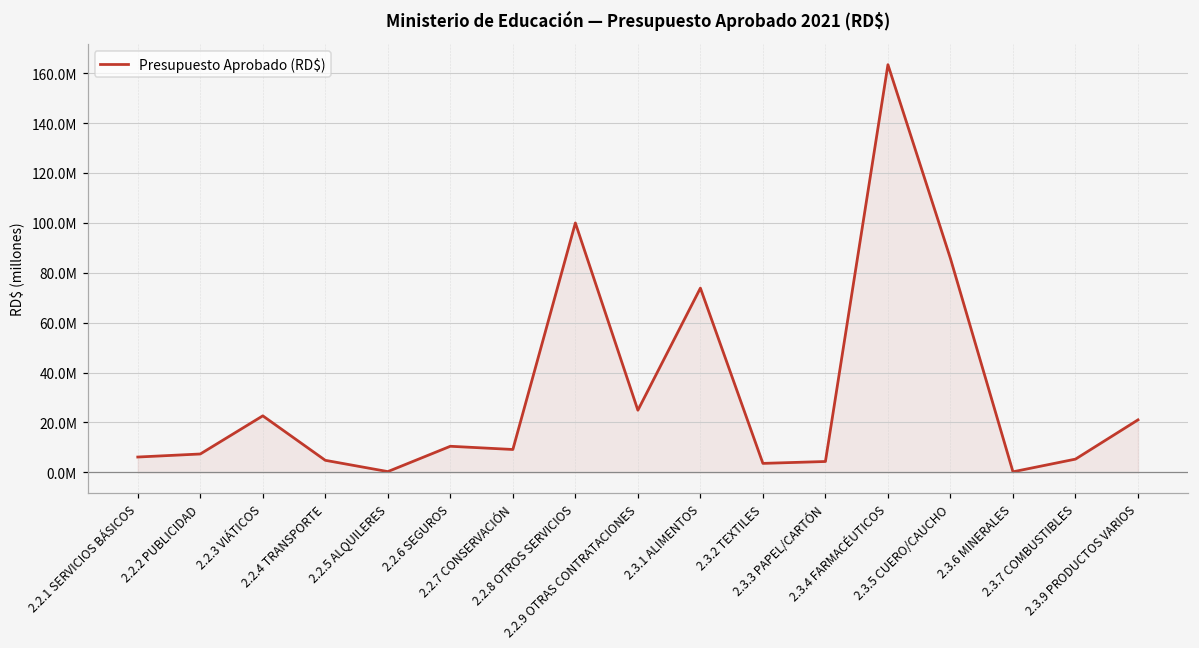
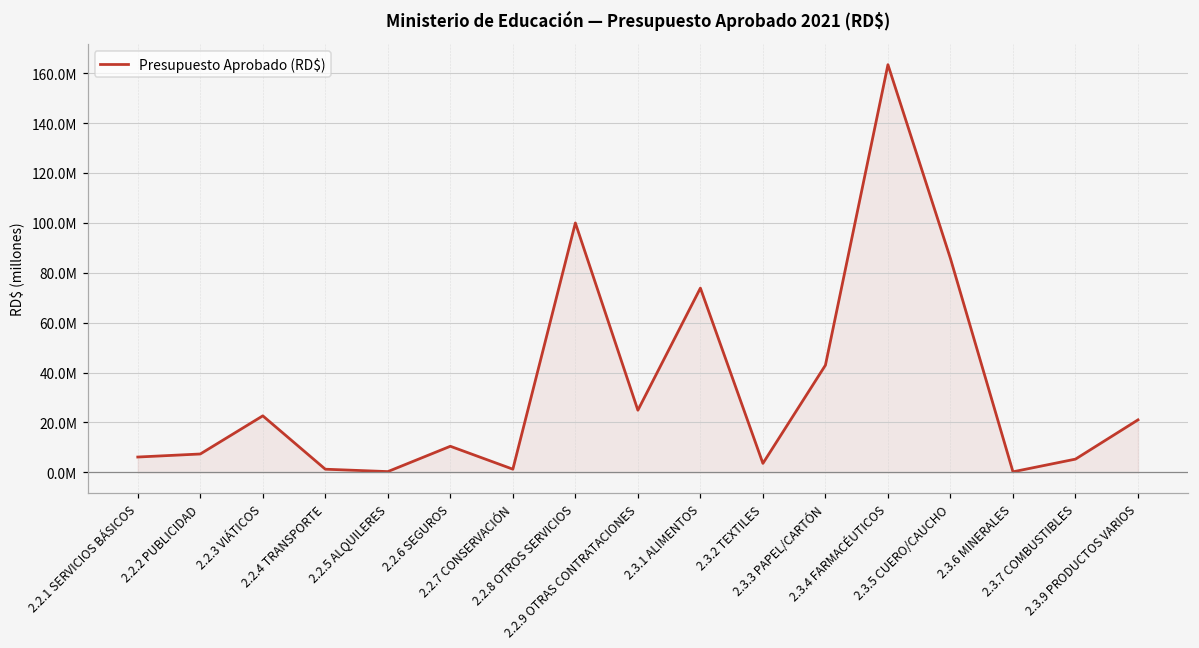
  {
    "2.2.1 SERVICIOS BÁSICOS": 6000000,
    "2.2.2 PUBLICIDAD": 7000000,
    "2.2.3 VIÁTICOS": 23000000,
-   "2.2.4 TRANSPORTE": 5000000,
+   "2.2.4 TRANSPORTE": 1000000,
    "2.2.5 ALQUILERES": 0,
    "2.2.6 SEGUROS": 10000000,
-   "2.2.7 CONSERVACIÓN": 9000000,
+   "2.2.7 CONSERVACIÓN": 1000000,
    "2.2.8 OTROS SERVICIOS": 100000000,
    "2.2.9 OTRAS CONTRATACIONES": 25000000,
    "2.3.1 ALIMENTOS": 74000000,
    "2.3.2 TEXTILES": 4000000,
-   "2.3.3 PAPEL/CARTÓN": 4000000,
+   "2.3.3 PAPEL/CARTÓN": 43000000,
    "2.3.4 FARMACÉUTICOS": 163000000,
    "2.3.5 CUERO/CAUCHO": 86000000,
    "2.3.6 MINERALES": 0,
    "2.3.7 COMBUSTIBLES": 5000000,
    "2.3.9 PRODUCTOS VARIOS": 21000000
  }
